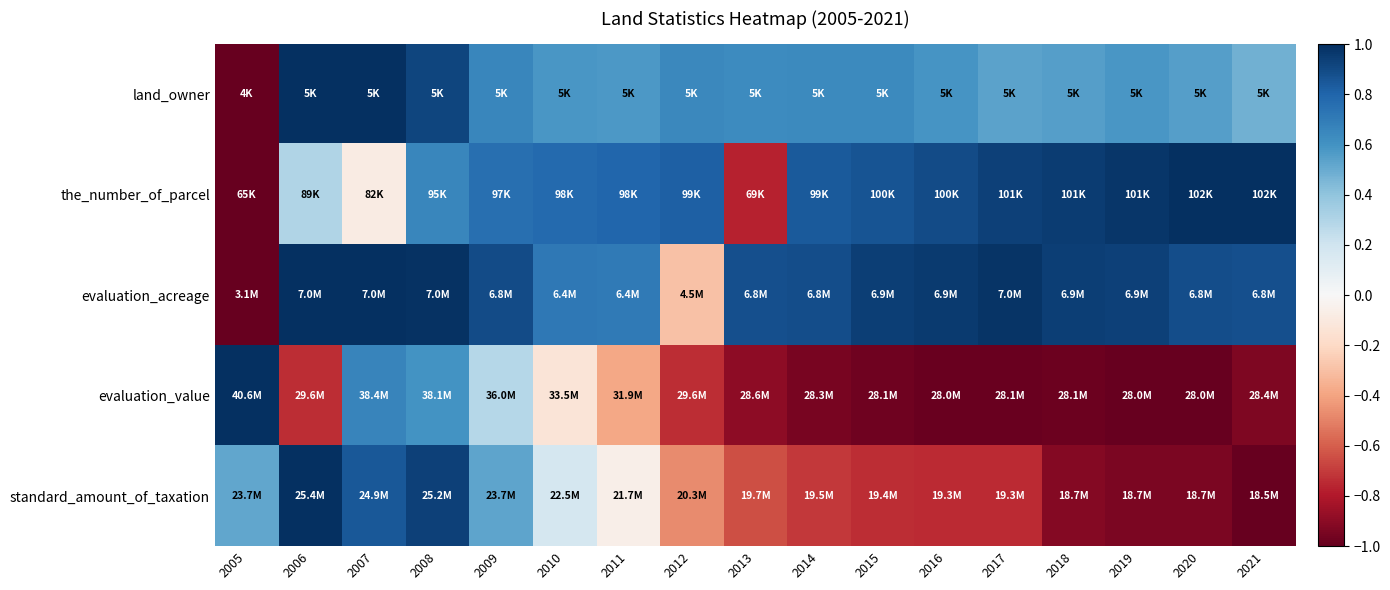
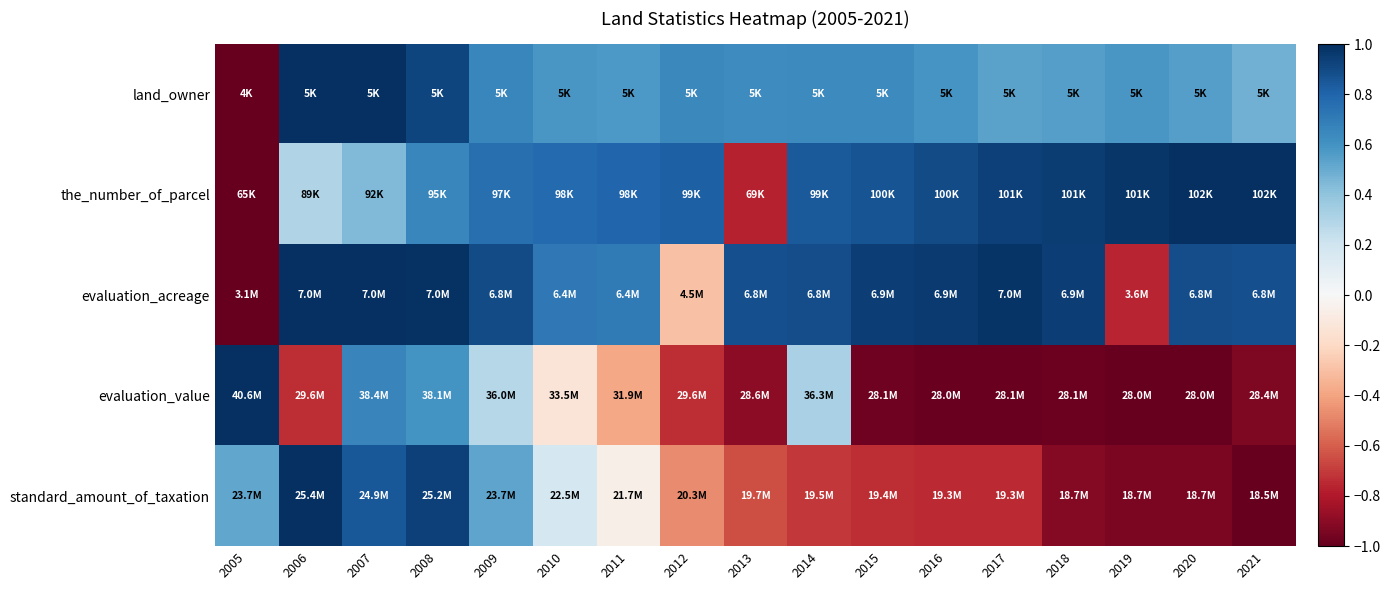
  {
    "land_owner": {
      "2005": "4K",
      "2006": "5K",
      "2007": "5K",
      "2008": "5K",
      "2009": "5K",
      "2010": "5K",
      "2011": "5K",
      "2012": "5K",
      "2013": "5K",
      "2014": "5K",
      "2015": "5K",
      "2016": "5K",
      "2017": "5K",
      "2018": "5K",
      "2019": "5K",
      "2020": "5K",
      "2021": "5K"
    },
    "the_number_of_parcel": {
      "2005": "65K",
      "2006": "89K",
-     "2007": "82K",
+     "2007": "92K",
      "2008": "95K",
      "2009": "97K",
      "2010": "98K",
      "2011": "98K",
      "2012": "99K",
      "2013": "69K",
      "2014": "99K",
      "2015": "100K",
      "2016": "100K",
      "2017": "101K",
      "2018": "101K",
      "2019": "101K",
      "2020": "102K",
      "2021": "102K"
    },
    "evaluation_acreage": {
      "2005": "3.1M",
      "2006": "7.0M",
      "2007": "7.0M",
      "2008": "7.0M",
      "2009": "6.8M",
      "2010": "6.4M",
      "2011": "6.4M",
      "2012": "4.5M",
      "2013": "6.8M",
      "2014": "6.8M",
      "2015": "6.9M",
      "2016": "6.9M",
      "2017": "7.0M",
      "2018": "6.9M",
-     "2019": "6.9M",
+     "2019": "3.6M",
      "2020": "6.8M",
      "2021": "6.8M"
    },
    "evaluation_value": {
      "2005": "40.6M",
      "2006": "29.6M",
      "2007": "38.4M",
      "2008": "38.1M",
      "2009": "36.0M",
      "2010": "33.5M",
      "2011": "31.9M",
      "2012": "29.6M",
      "2013": "28.6M",
-     "2014": "28.3M",
+     "2014": "36.3M",
      "2015": "28.1M",
      "2016": "28.0M",
      "2017": "28.1M",
      "2018": "28.1M",
      "2019": "28.0M",
      "2020": "28.0M",
      "2021": "28.4M"
    },
    "standard_amount_of_taxation": {
      "2005": "23.7M",
      "2006": "25.4M",
      "2007": "24.9M",
      "2008": "25.2M",
      "2009": "23.7M",
      "2010": "22.5M",
      "2011": "21.7M",
      "2012": "20.3M",
      "2013": "19.7M",
      "2014": "19.5M",
      "2015": "19.4M",
      "2016": "19.3M",
      "2017": "19.3M",
      "2018": "18.7M",
      "2019": "18.7M",
      "2020": "18.7M",
      "2021": "18.5M"
    }
  }
